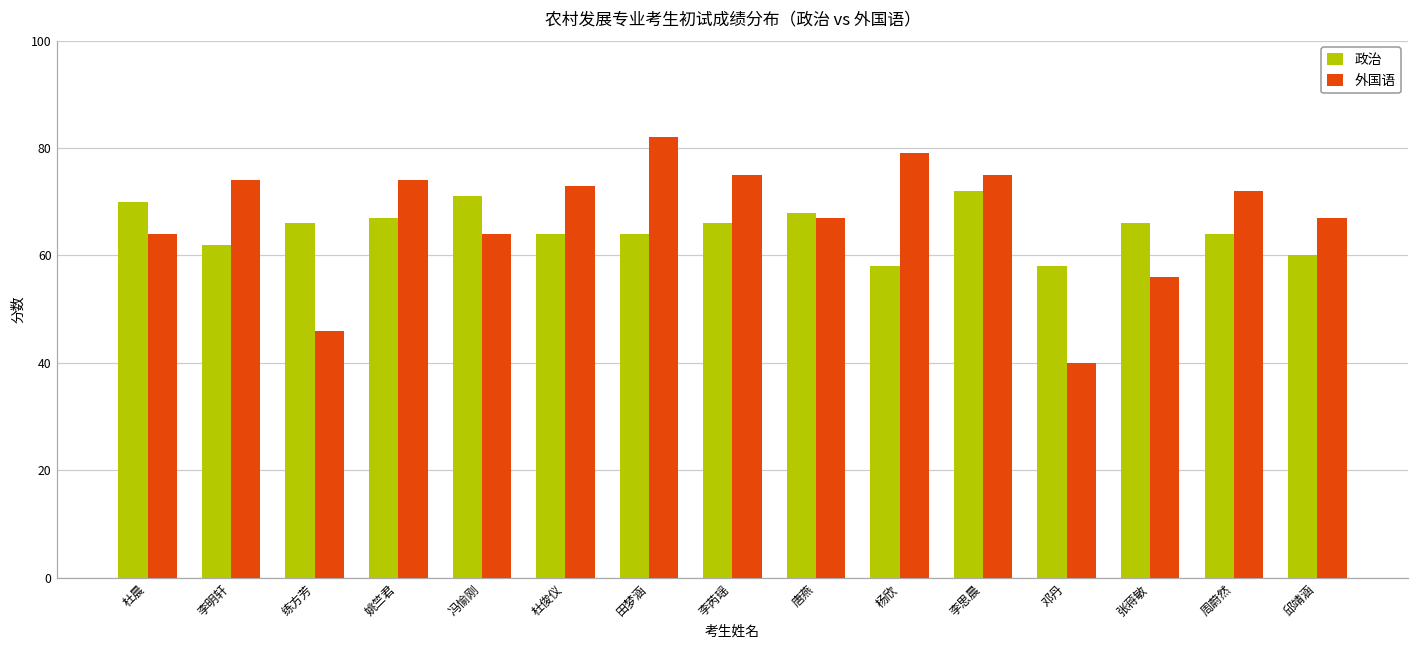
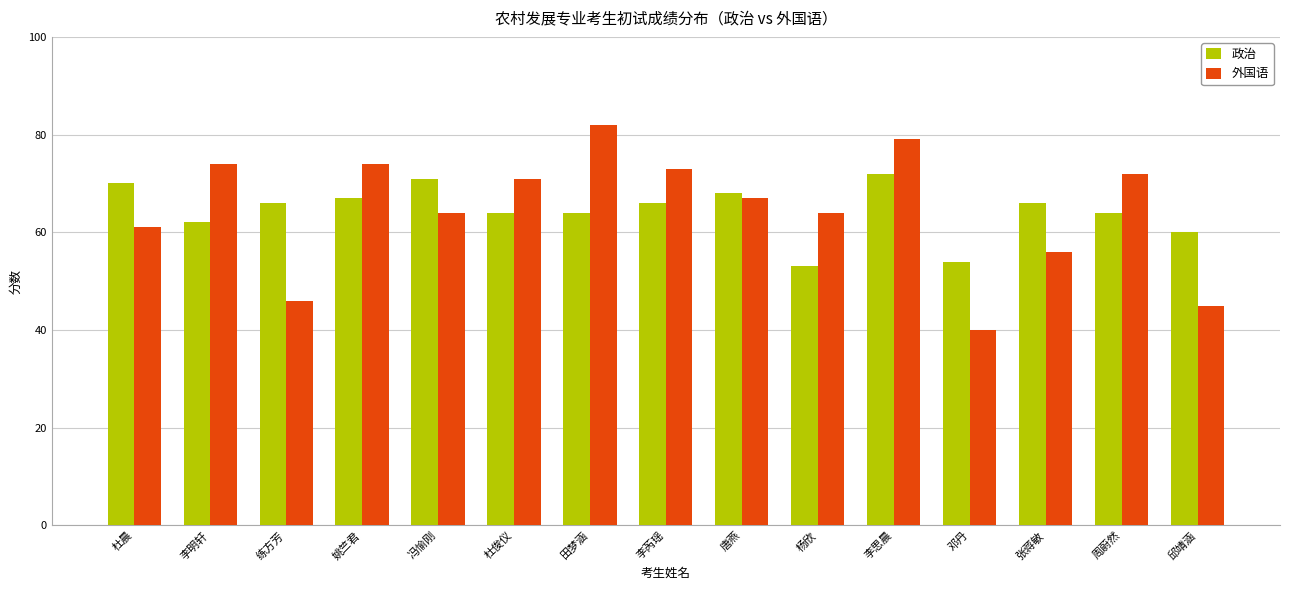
  {
    "政治": {
      "杜晨": 70,
      "李明轩": 62,
      "练方芳": 66,
      "姚竺君": 67,
      "冯愉刚": 71,
      "杜俊仪": 64,
      "田梦涵": 64,
      "李芮瑶": 66,
      "唐燕": 68,
-     "杨欣": 58,
+     "杨欣": 53,
      "李思晨": 72,
-     "邓丹": 58,
+     "邓丹": 54,
      "张蒋敏": 66,
      "周蔚然": 64,
      "邱靖涵": 60
    },
    "外国语": {
-     "杜晨": 64,
+     "杜晨": 61,
      "李明轩": 74,
      "练方芳": 46,
      "姚竺君": 74,
      "冯愉刚": 64,
-     "杜俊仪": 73,
+     "杜俊仪": 71,
      "田梦涵": 82,
-     "李芮瑶": 75,
+     "李芮瑶": 73,
      "唐燕": 67,
-     "杨欣": 79,
-     "李思晨": 75,
+     "杨欣": 64,
+     "李思晨": 79,
      "邓丹": 40,
      "张蒋敏": 56,
      "周蔚然": 72,
-     "邱靖涵": 67
+     "邱靖涵": 45
    }
  }
